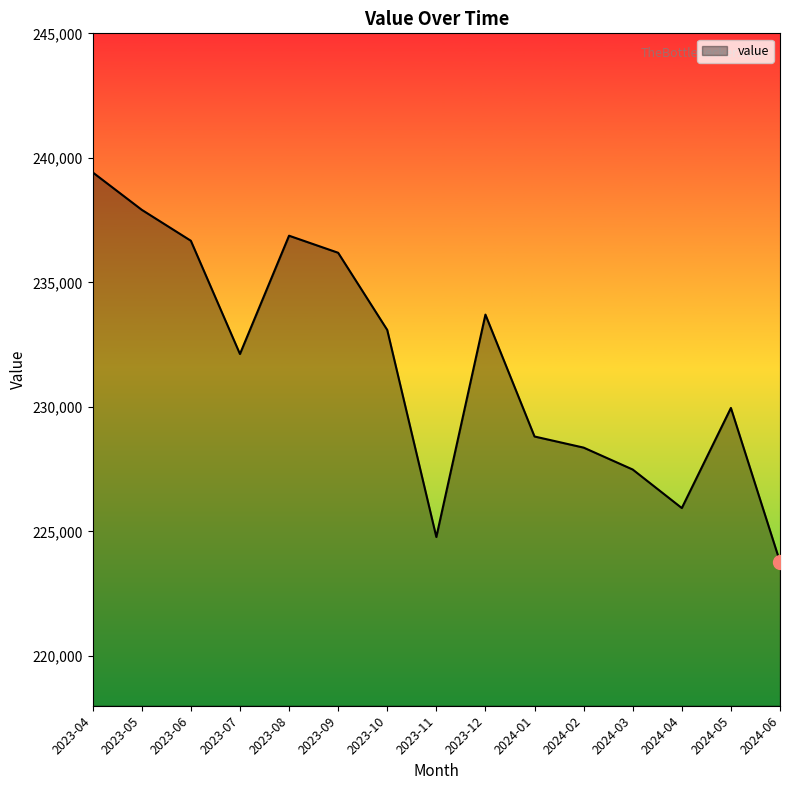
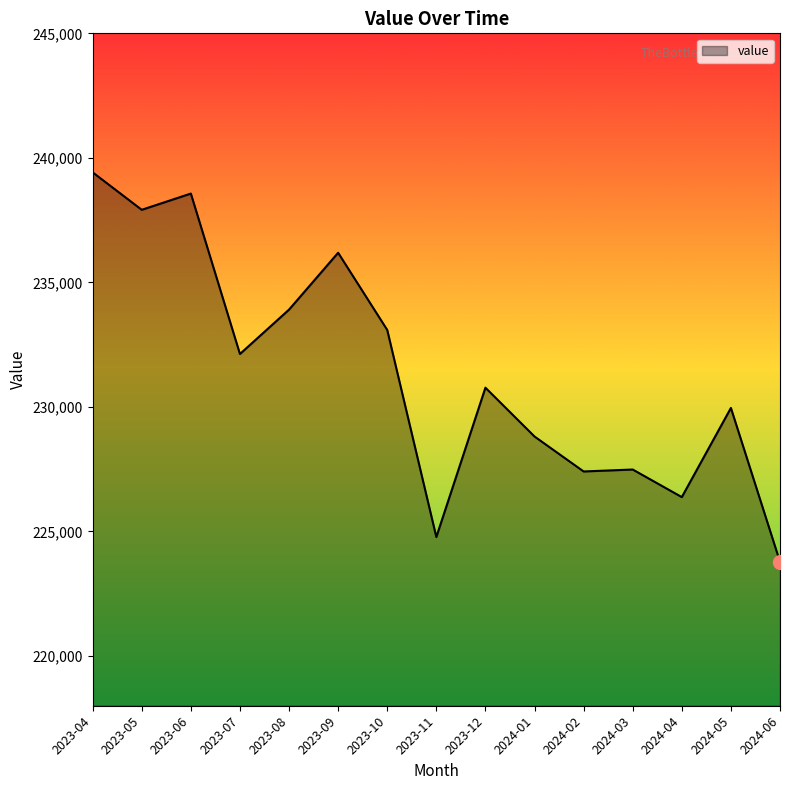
  {
    "value": {
      "2023-04": "239,400",
      "2023-05": "237,900",
-     "2023-06": "236,700",
+     "2023-06": "238,600",
      "2023-07": "232,100",
-     "2023-08": "236,900",
+     "2023-08": "233,900",
      "2023-09": "236,200",
      "2023-10": "233,100",
      "2023-11": "224,800",
-     "2023-12": "233,700",
+     "2023-12": "230,800",
      "2024-01": "228,800",
-     "2024-02": "228,400",
+     "2024-02": "227,400",
      "2024-03": "227,500",
-     "2024-04": "225,900",
+     "2024-04": "226,400",
      "2024-05": "230,000"
    }
  }
